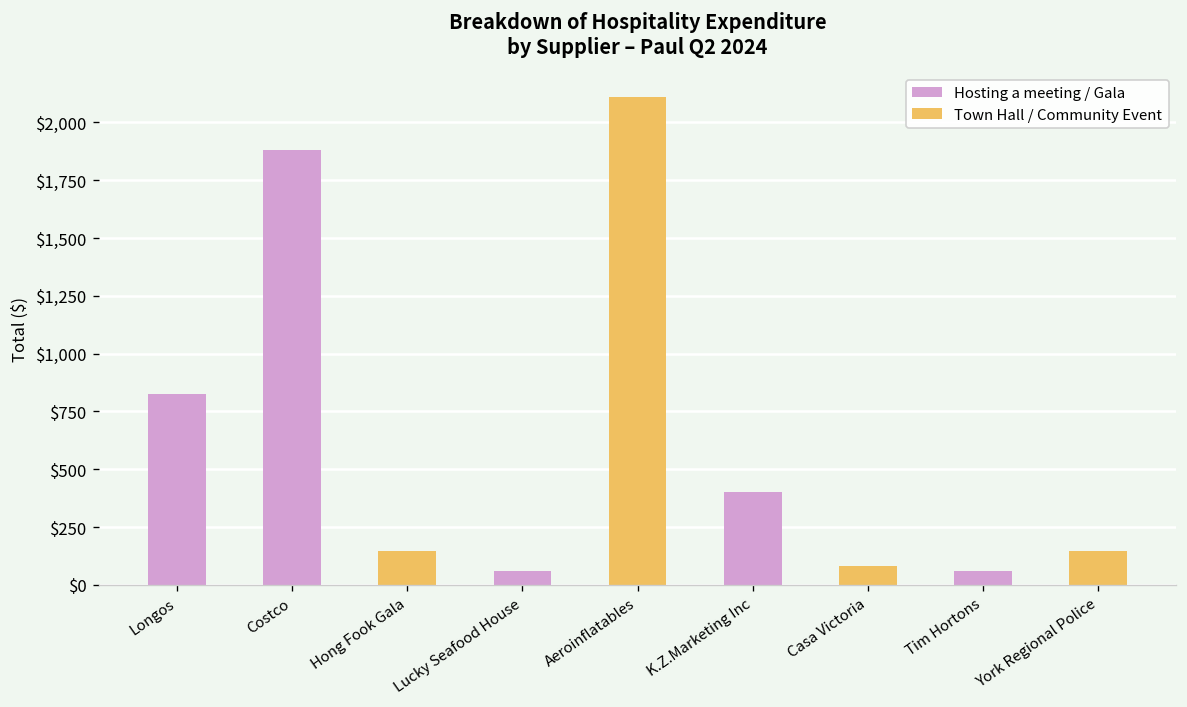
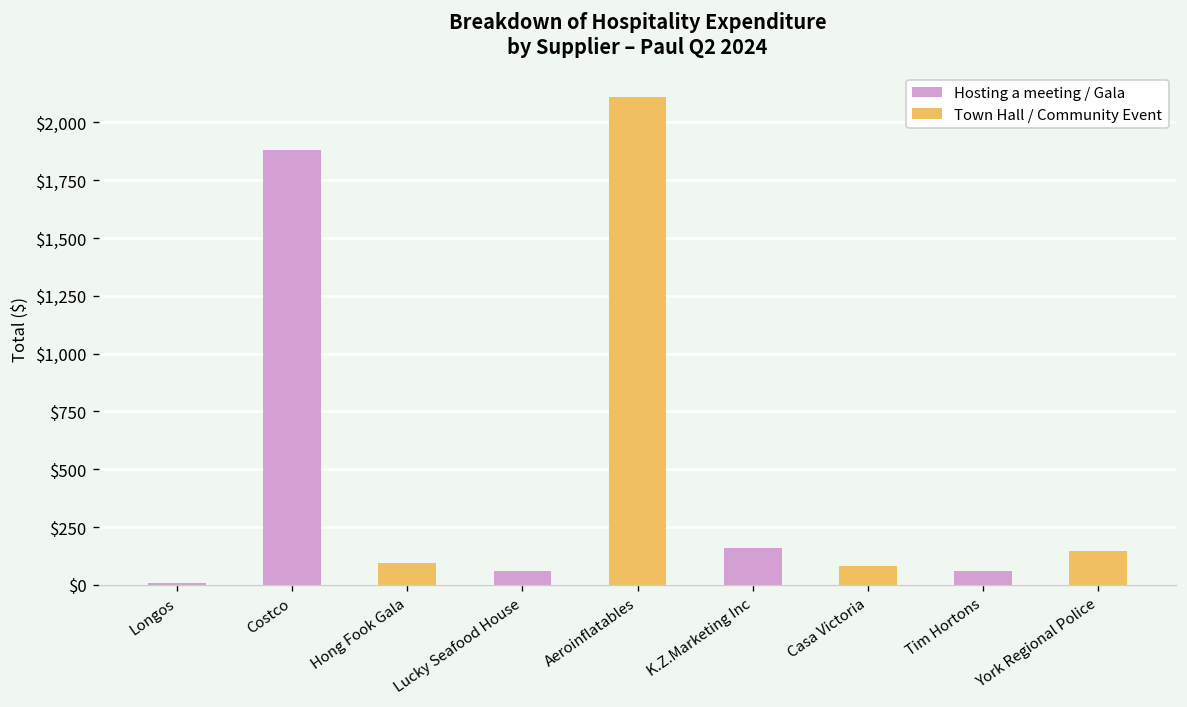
  {
-   "Longos": "$820",
+   "Longos": "$10",
    "Costco": "$1,880",
-   "Hong Fook Gala": "$150",
+   "Hong Fook Gala": "$100",
    "Lucky Seafood House": "$60",
    "Aeroinflatables": "$2,110",
-   "K.Z.Marketing Inc": "$400",
+   "K.Z.Marketing Inc": "$160",
    "Casa Victoria": "$80",
    "Tim Hortons": "$60",
    "York Regional Police": "$150"
  }
